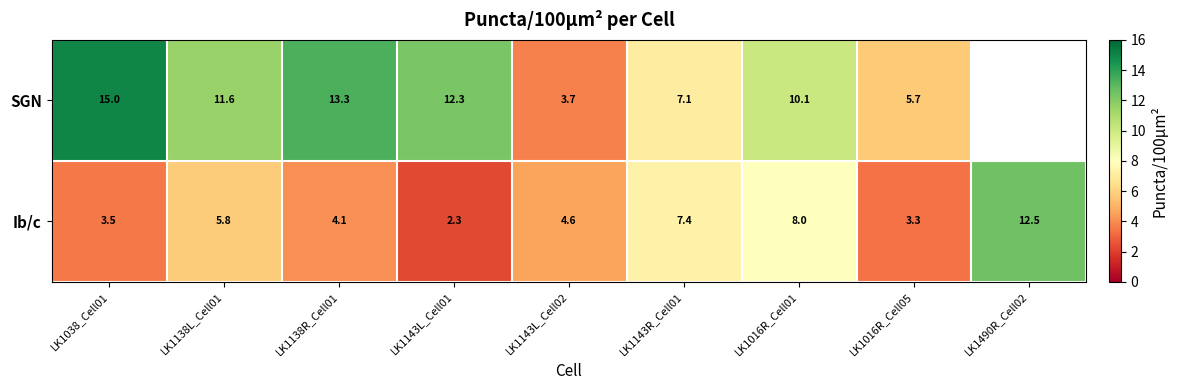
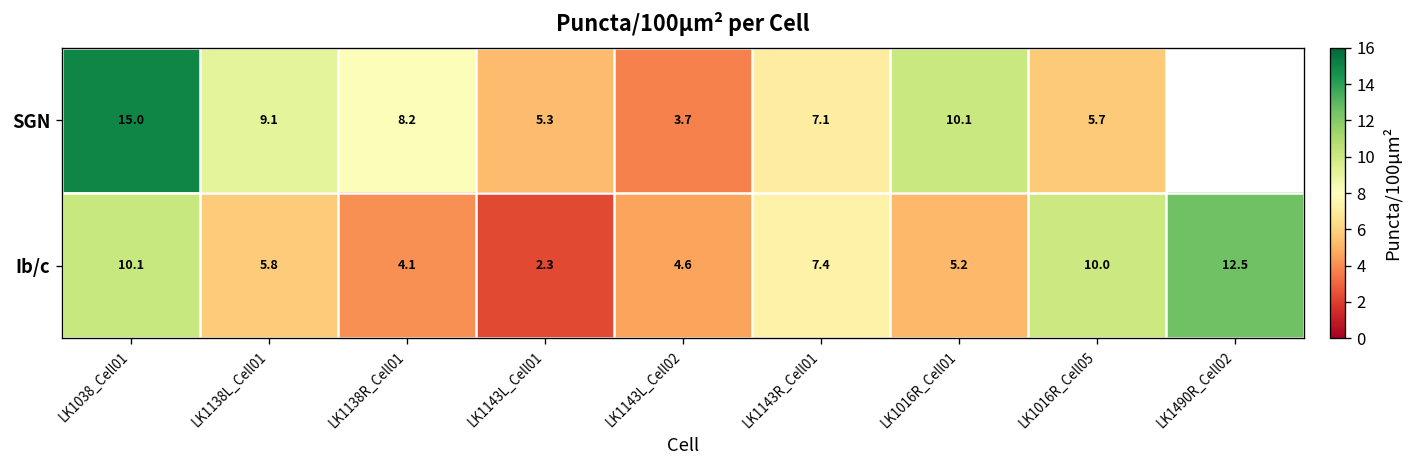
  {
    "SGN": {
      "LK1038_Cell01": 15.0,
-     "LK1138L_Cell01": 11.6,
-     "LK1138R_Cell01": 13.3,
-     "LK1143L_Cell01": 12.3,
+     "LK1138L_Cell01": 9.1,
+     "LK1138R_Cell01": 8.2,
+     "LK1143L_Cell01": 5.3,
      "LK1143L_Cell02": 3.7,
      "LK1143R_Cell01": 7.1,
      "LK1016R_Cell01": 10.1,
      "LK1016R_Cell05": 5.7
    },
    "Ib/c": {
-     "LK1038_Cell01": 3.5,
+     "LK1038_Cell01": 10.1,
      "LK1138L_Cell01": 5.8,
      "LK1138R_Cell01": 4.1,
      "LK1143L_Cell01": 2.3,
      "LK1143L_Cell02": 4.6,
      "LK1143R_Cell01": 7.4,
-     "LK1016R_Cell01": 8.0,
-     "LK1016R_Cell05": 3.3,
+     "LK1016R_Cell01": 5.2,
+     "LK1016R_Cell05": 10.0,
      "LK1490R_Cell02": 12.5
    }
  }
